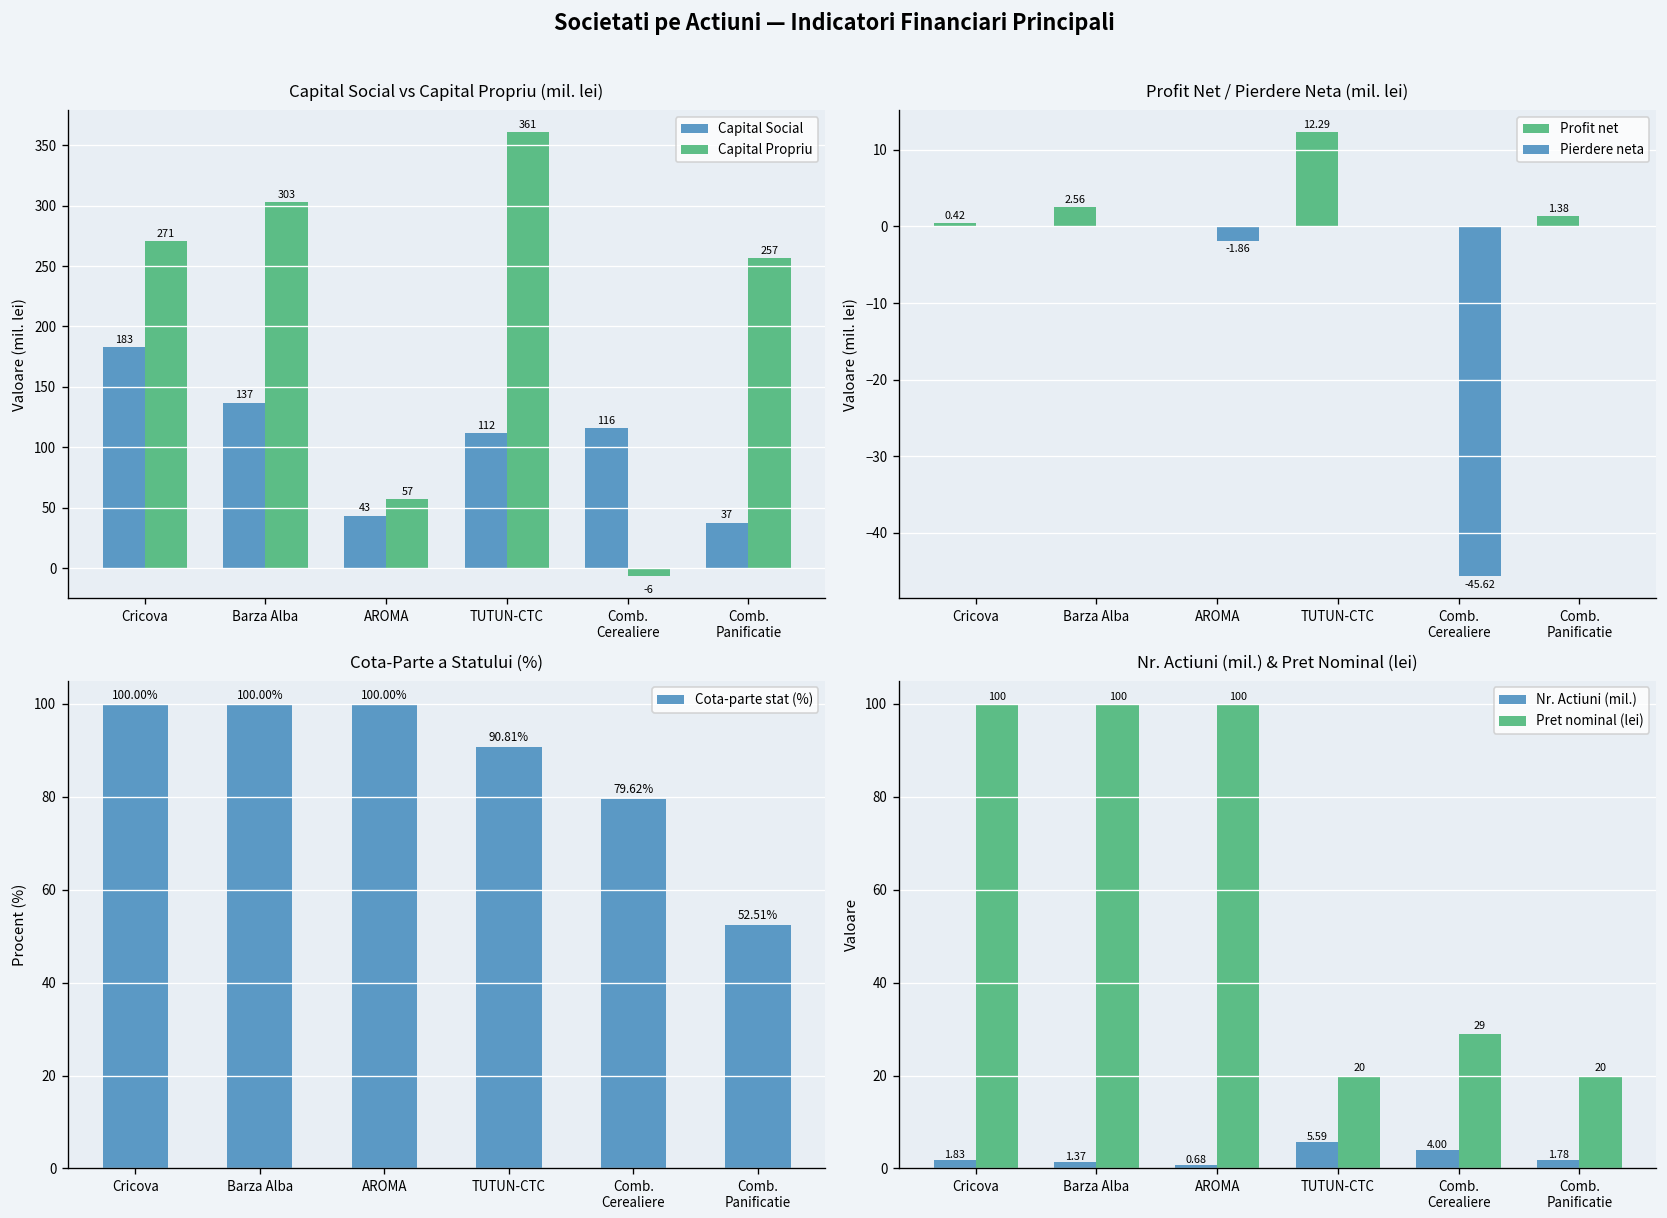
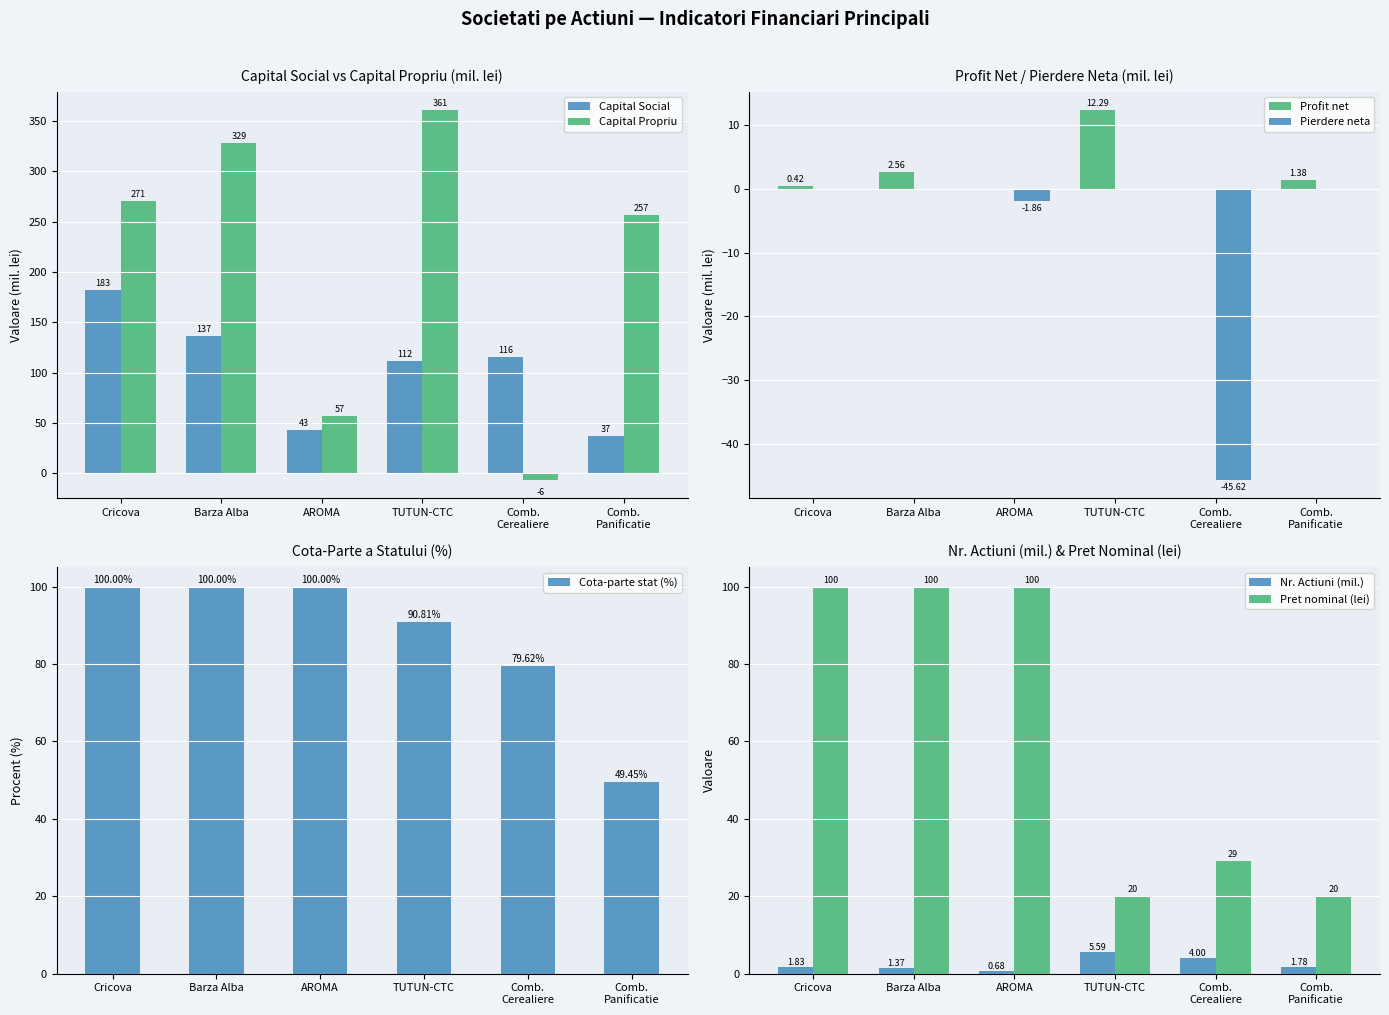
  {
    "Capital Social vs Capital Propriu (mil. lei)": {
      "Capital Social": {
        "Cricova": "183",
        "Barza Alba": "137",
        "AROMA": "43",
        "TUTUN-CTC": "112",
        "Comb. Cerealiere": "116",
        "Comb. Panificatie": "37"
      },
      "Capital Propriu": {
        "Cricova": "271",
-       "Barza Alba": "303",
+       "Barza Alba": "329",
        "AROMA": "57",
        "TUTUN-CTC": "361",
        "Comb. Cerealiere": "-6",
        "Comb. Panificatie": "257"
      }
    },
    "Profit Net / Pierdere Neta (mil. lei)": {
      "Profit net": {
        "Cricova": "0.42",
        "Barza Alba": "2.56",
        "TUTUN-CTC": "12.29",
        "Comb. Panificatie": "1.38"
      },
      "Pierdere neta": {
        "AROMA": "-1.86",
        "Comb. Cerealiere": "-45.62"
      }
    },
    "Cota-Parte a Statului (%)": {
      "Cricova": "100.00%",
      "Barza Alba": "100.00%",
      "AROMA": "100.00%",
      "TUTUN-CTC": "90.81%",
      "Comb. Cerealiere": "79.62%",
-     "Comb. Panificatie": "52.51%"
+     "Comb. Panificatie": "49.45%"
    },
    "Nr. Actiuni (mil.) & Pret Nominal (lei)": {
      "Nr. Actiuni (mil.)": {
        "Cricova": "1.83",
        "Barza Alba": "1.37",
        "AROMA": "0.68",
        "TUTUN-CTC": "5.59",
        "Comb. Cerealiere": "4.00",
        "Comb. Panificatie": "1.78"
      },
      "Pret nominal (lei)": {
        "Cricova": "100",
        "Barza Alba": "100",
        "AROMA": "100",
        "TUTUN-CTC": "20",
        "Comb. Cerealiere": "29",
        "Comb. Panificatie": "20"
      }
    }
  }
